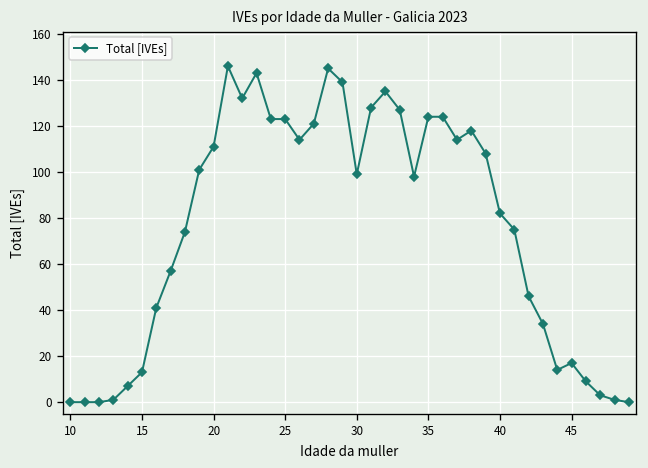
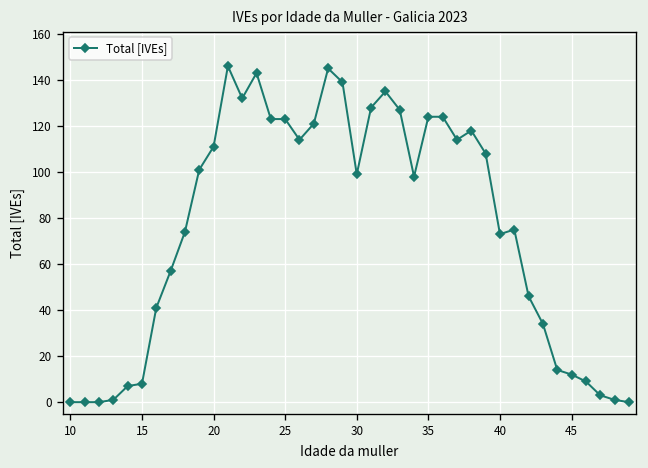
  {
    "10": 0,
-   "15": 13,
+   "15": 8,
    "20": 111,
    "25": 123,
    "30": 99,
    "35": 124,
-   "40": 82,
-   "45": 17
+   "40": 73,
+   "45": 12
  }
